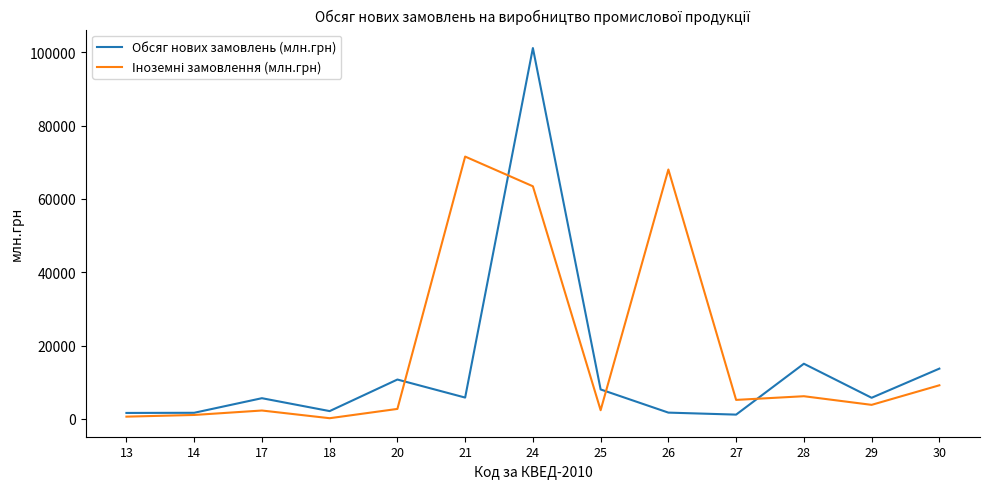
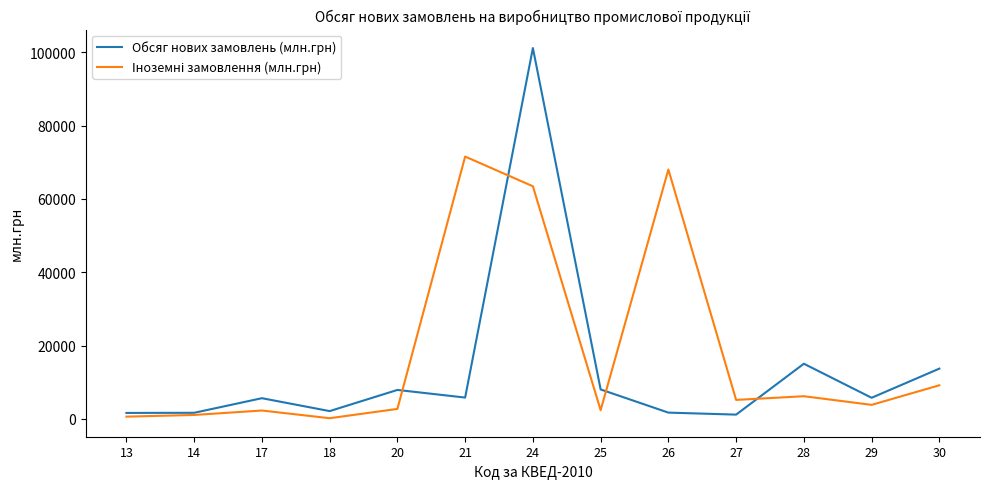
  {
    "Обсяг нових замовлень (млн.грн)": {
      "13": 2000,
      "17": 6000,
      "18": 2000,
-     "20": 11000,
+     "20": 8000,
      "21": 6000,
      "24": 101000,
      "25": 8000,
      "26": 2000,
      "27": 1000,
      "28": 15000,
      "29": 6000,
      "30": 14000
    },
    "Іноземні замовлення (млн.грн)": {
      "13": 1000,
      "17": 2000,
      "18": 0,
      "20": 3000,
      "21": 72000,
      "24": 63000,
      "25": 2000,
      "26": 68000,
      "27": 5000,
      "28": 6000,
      "29": 4000,
      "30": 9000
    }
  }
